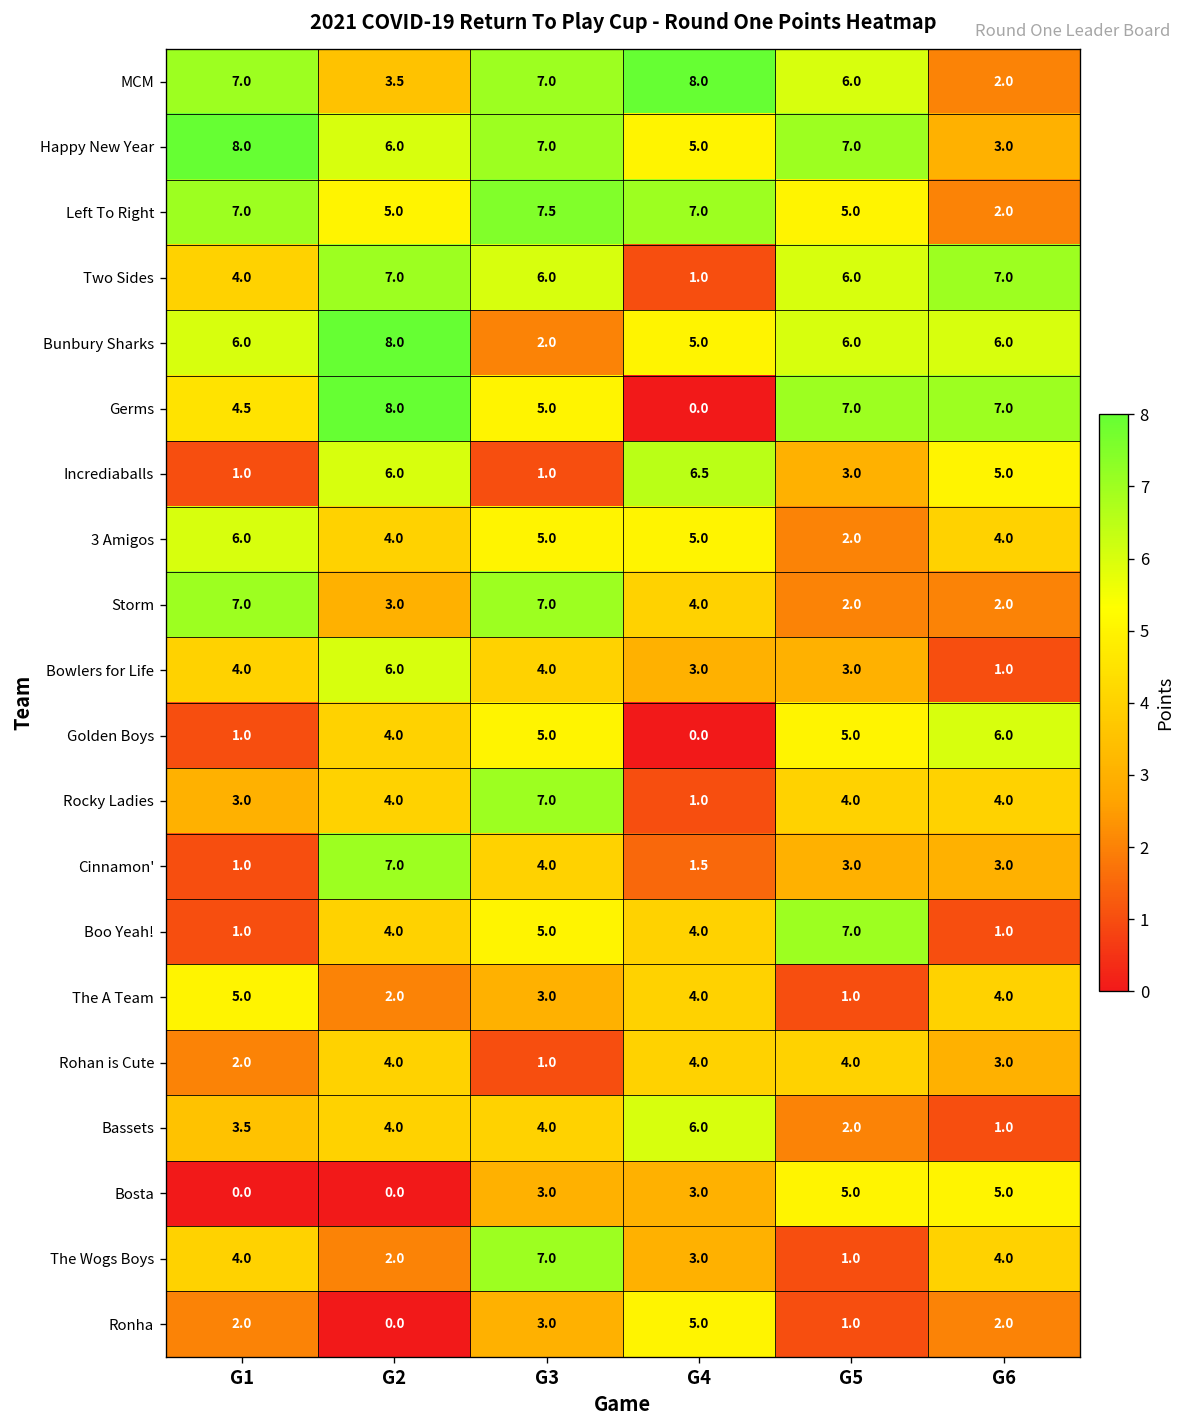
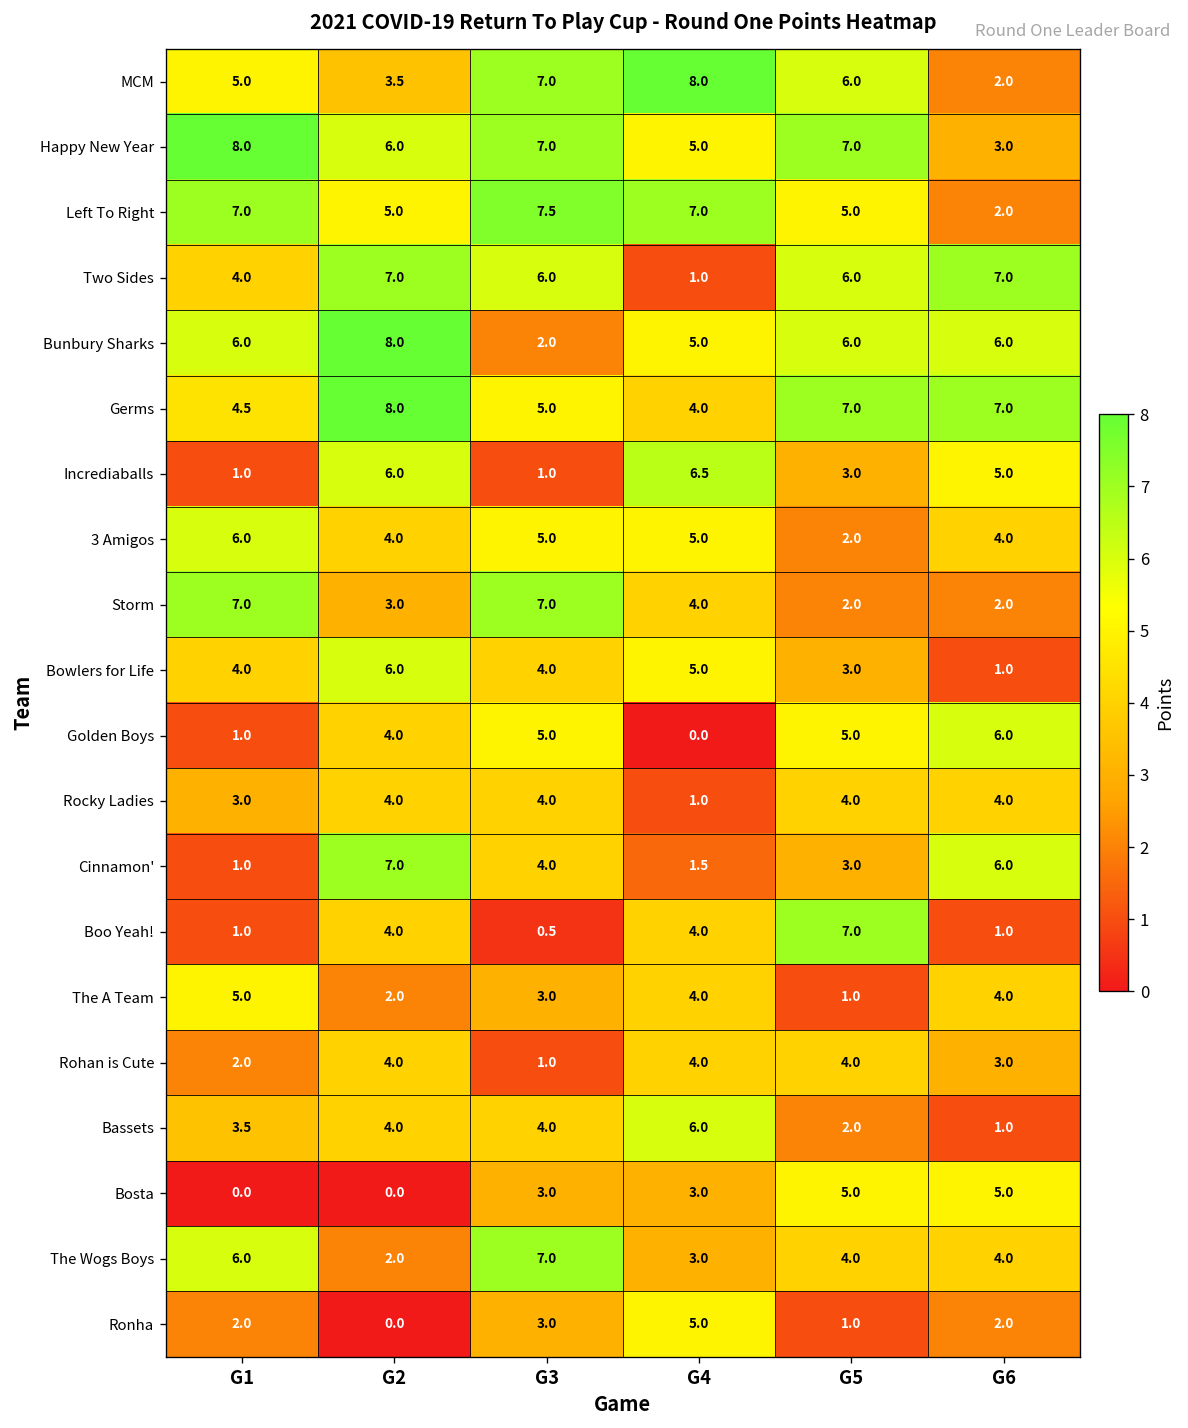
  {
    "MCM": {
-     "G1": 7.0,
+     "G1": 5.0,
      "G2": 3.5,
      "G3": 7.0,
      "G4": 8.0,
      "G5": 6.0,
      "G6": 2.0
    },
    "Happy New Year": {
      "G1": 8.0,
      "G2": 6.0,
      "G3": 7.0,
      "G4": 5.0,
      "G5": 7.0,
      "G6": 3.0
    },
    "Left To Right": {
      "G1": 7.0,
      "G2": 5.0,
      "G3": 7.5,
      "G4": 7.0,
      "G5": 5.0,
      "G6": 2.0
    },
    "Two Sides": {
      "G1": 4.0,
      "G2": 7.0,
      "G3": 6.0,
      "G4": 1.0,
      "G5": 6.0,
      "G6": 7.0
    },
    "Bunbury Sharks": {
      "G1": 6.0,
      "G2": 8.0,
      "G3": 2.0,
      "G4": 5.0,
      "G5": 6.0,
      "G6": 6.0
    },
    "Germs": {
      "G1": 4.5,
      "G2": 8.0,
      "G3": 5.0,
-     "G4": 0.0,
+     "G4": 4.0,
      "G5": 7.0,
      "G6": 7.0
    },
    "Incrediaballs": {
      "G1": 1.0,
      "G2": 6.0,
      "G3": 1.0,
      "G4": 6.5,
      "G5": 3.0,
      "G6": 5.0
    },
    "3 Amigos": {
      "G1": 6.0,
      "G2": 4.0,
      "G3": 5.0,
      "G4": 5.0,
      "G5": 2.0,
      "G6": 4.0
    },
    "Storm": {
      "G1": 7.0,
      "G2": 3.0,
      "G3": 7.0,
      "G4": 4.0,
      "G5": 2.0,
      "G6": 2.0
    },
    "Bowlers for Life": {
      "G1": 4.0,
      "G2": 6.0,
      "G3": 4.0,
-     "G4": 3.0,
+     "G4": 5.0,
      "G5": 3.0,
      "G6": 1.0
    },
    "Golden Boys": {
      "G1": 1.0,
      "G2": 4.0,
      "G3": 5.0,
      "G4": 0.0,
      "G5": 5.0,
      "G6": 6.0
    },
    "Rocky Ladies": {
      "G1": 3.0,
      "G2": 4.0,
-     "G3": 7.0,
+     "G3": 4.0,
      "G4": 1.0,
      "G5": 4.0,
      "G6": 4.0
    },
    "Cinnamon'": {
      "G1": 1.0,
      "G2": 7.0,
      "G3": 4.0,
      "G4": 1.5,
      "G5": 3.0,
-     "G6": 3.0
+     "G6": 6.0
    },
    "Boo Yeah!": {
      "G1": 1.0,
      "G2": 4.0,
-     "G3": 5.0,
+     "G3": 0.5,
      "G4": 4.0,
      "G5": 7.0,
      "G6": 1.0
    },
    "The A Team": {
      "G1": 5.0,
      "G2": 2.0,
      "G3": 3.0,
      "G4": 4.0,
      "G5": 1.0,
      "G6": 4.0
    },
    "Rohan is Cute": {
      "G1": 2.0,
      "G2": 4.0,
      "G3": 1.0,
      "G4": 4.0,
      "G5": 4.0,
      "G6": 3.0
    },
    "Bassets": {
      "G1": 3.5,
      "G2": 4.0,
      "G3": 4.0,
      "G4": 6.0,
      "G5": 2.0,
      "G6": 1.0
    },
    "Bosta": {
      "G1": 0.0,
      "G2": 0.0,
      "G3": 3.0,
      "G4": 3.0,
      "G5": 5.0,
      "G6": 5.0
    },
    "The Wogs Boys": {
-     "G1": 4.0,
+     "G1": 6.0,
      "G2": 2.0,
      "G3": 7.0,
      "G4": 3.0,
-     "G5": 1.0,
+     "G5": 4.0,
      "G6": 4.0
    },
    "Ronha": {
      "G1": 2.0,
      "G2": 0.0,
      "G3": 3.0,
      "G4": 5.0,
      "G5": 1.0,
      "G6": 2.0
    }
  }
